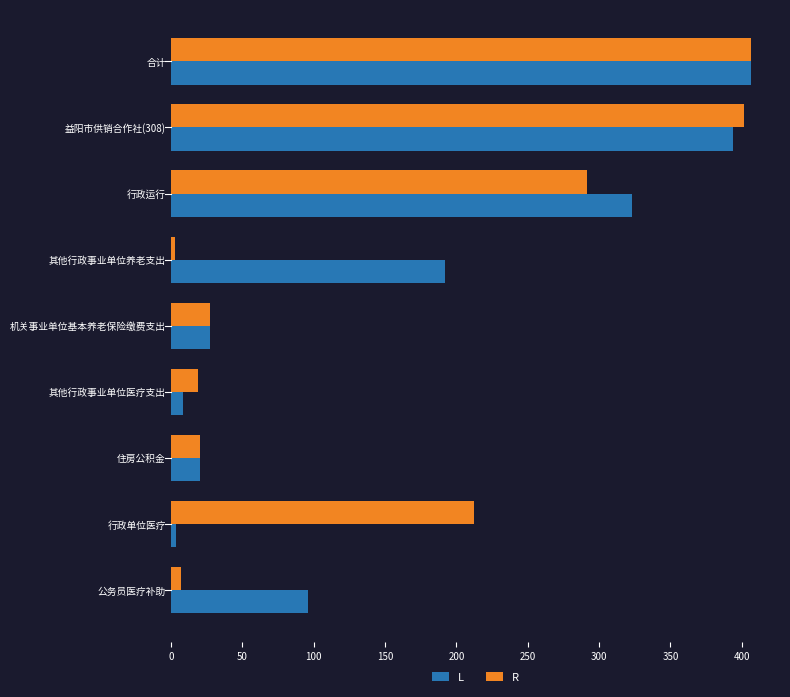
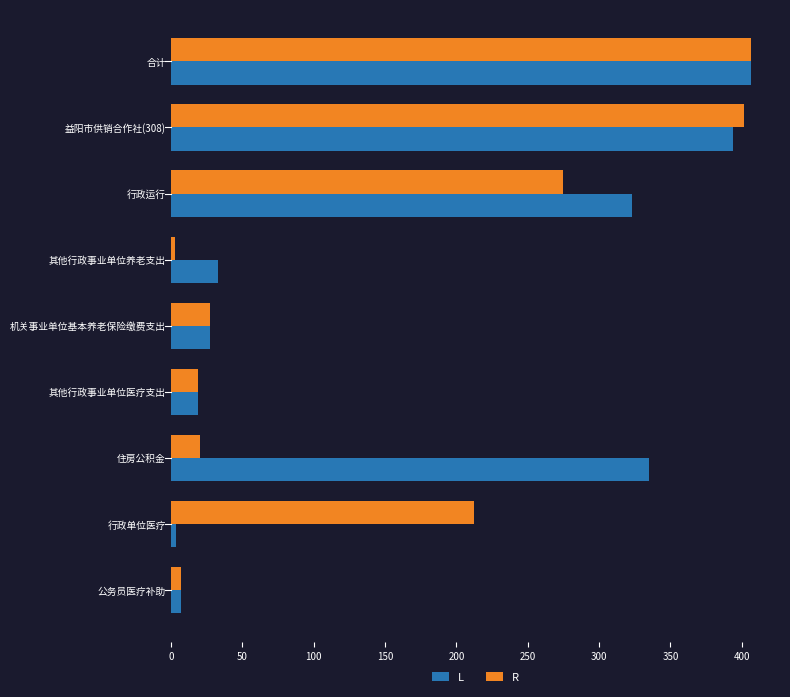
  {
    "L": {
      "合计": 406,
      "益阳市供销合作社(308)": 394,
      "行政运行": 323,
-     "其他行政事业单位养老支出": 192,
+     "其他行政事业单位养老支出": 33,
      "机关事业单位基本养老保险缴费支出": 27,
-     "其他行政事业单位医疗支出": 9,
-     "住房公积金": 21,
+     "其他行政事业单位医疗支出": 19,
+     "住房公积金": 335,
      "行政单位医疗": 3,
-     "公务员医疗补助": 96
+     "公务员医疗补助": 7
    },
    "R": {
      "合计": 406,
      "益阳市供销合作社(308)": 401,
-     "行政运行": 291,
+     "行政运行": 275,
      "其他行政事业单位养老支出": 3,
      "机关事业单位基本养老保险缴费支出": 27,
      "其他行政事业单位医疗支出": 19,
      "住房公积金": 21,
      "行政单位医疗": 213,
      "公务员医疗补助": 7
    }
  }
